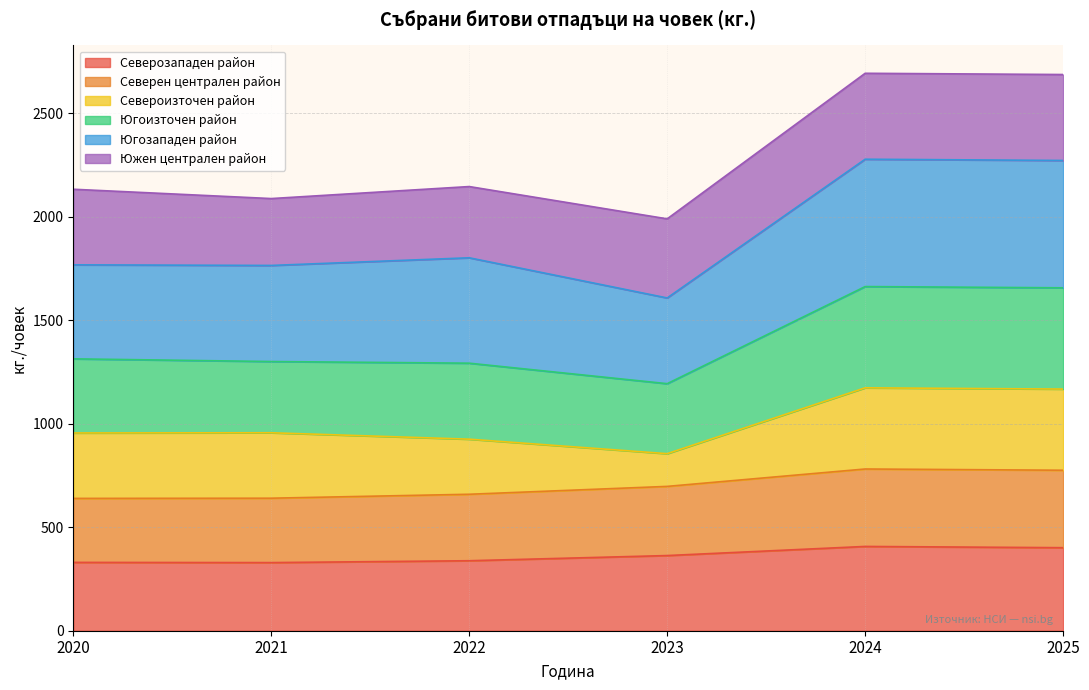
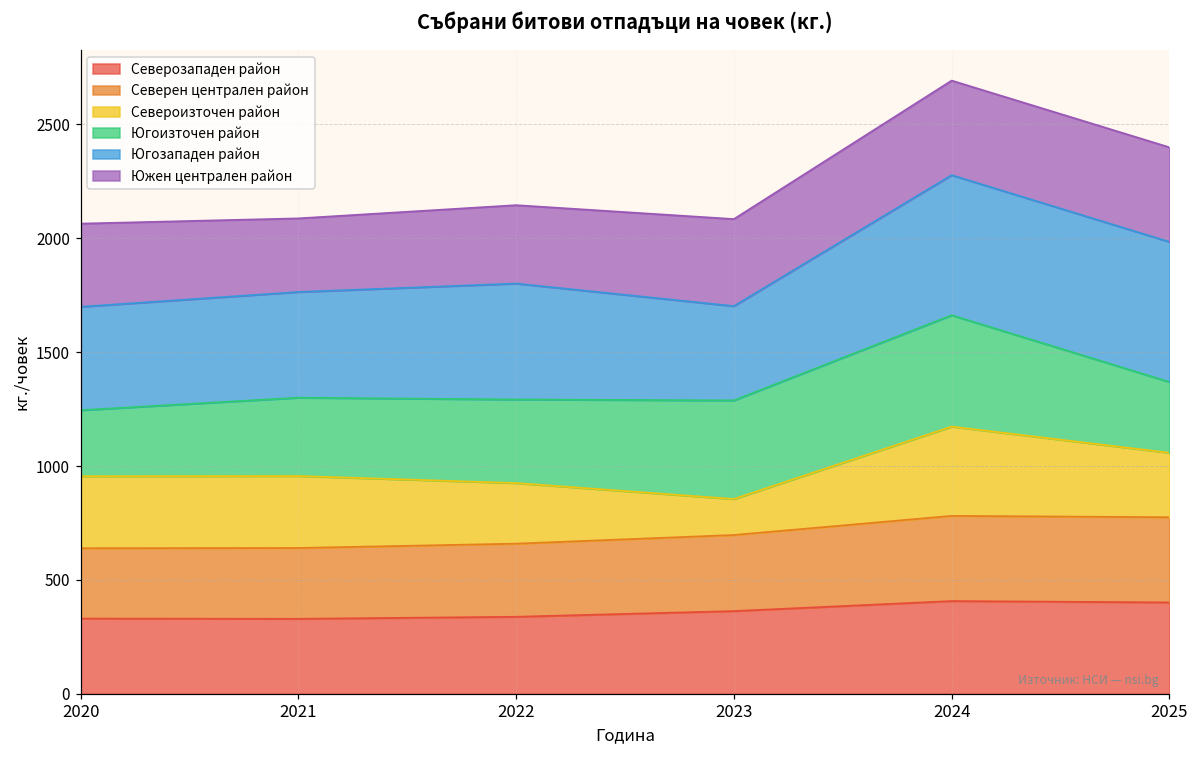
  {
    "Североизточен район": {
      "2020": 320,
      "2021": 320,
      "2022": 270,
      "2023": 160,
      "2024": 390,
-     "2025": 390
+     "2025": 280
    },
    "Югоизточен район": {
-     "2020": 360,
+     "2020": 290,
      "2021": 340,
      "2022": 370,
-     "2023": 340,
+     "2023": 430,
      "2024": 490,
-     "2025": 490
+     "2025": 310
    },
    "Югозападен район": {
      "2020": 450,
      "2021": 460,
      "2022": 510,
      "2023": 410,
      "2024": 620,
      "2025": 620
    },
    "Южен централен район": {
      "2020": 370,
      "2021": 320,
      "2022": 340,
      "2023": 380,
      "2024": 420,
      "2025": 420
    }
  }
